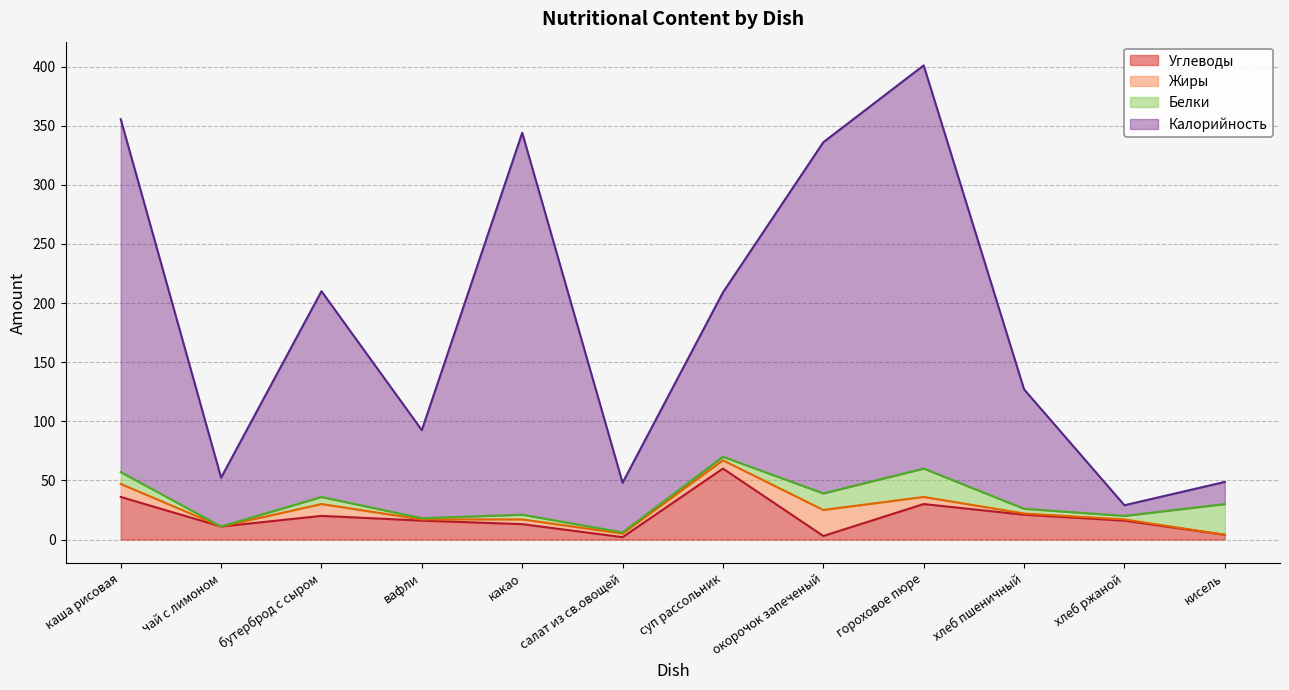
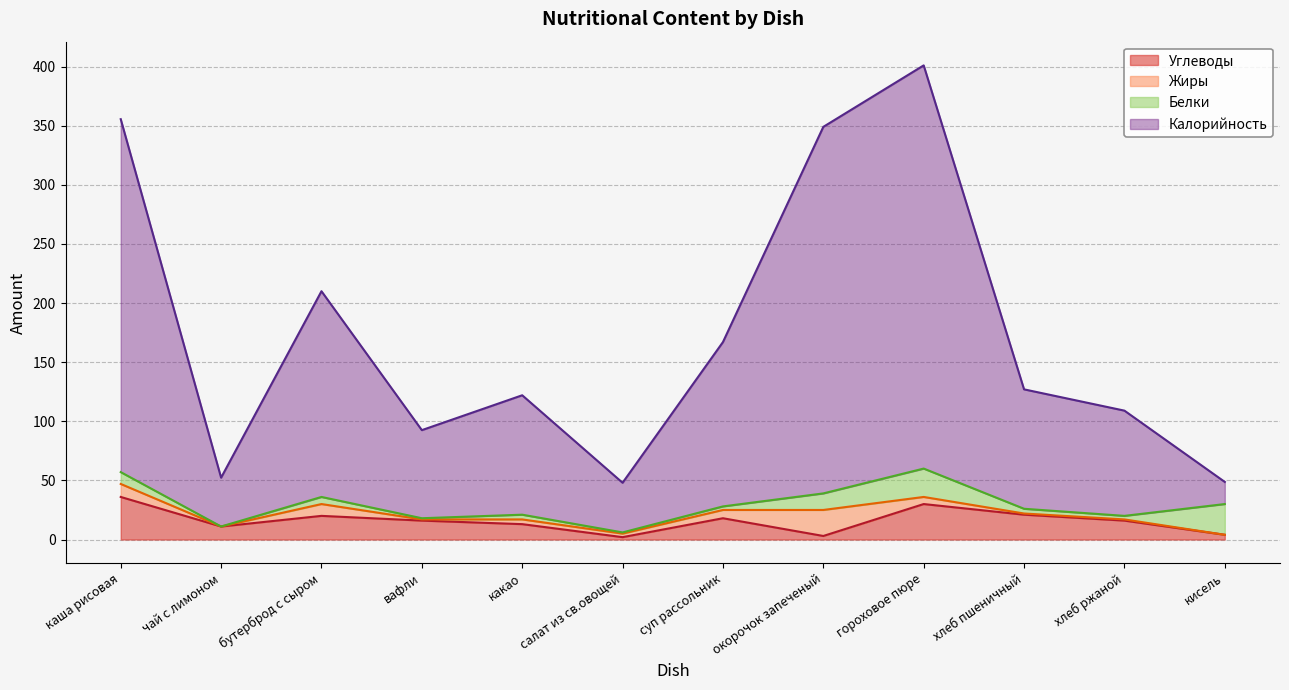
  {
    "Углеводы": {
      "каша рисовая": 36,
      "бутерброд с сыром": 20,
      "какао": 13,
      "салат из св.овощей": 2,
-     "суп рассольник": 60,
+     "суп рассольник": 18,
      "окорочок запеченый": 3,
      "гороховое пюре": 30
    },
    "Жиры": {
      "каша рисовая": 11,
      "бутерброд с сыром": 10,
      "какао": 4,
      "суп рассольник": 7,
      "окорочок запеченый": 22,
      "гороховое пюре": 6
    },
    "Белки": {
      "каша рисовая": 10,
      "бутерброд с сыром": 6,
      "какао": 4,
      "суп рассольник": 3,
      "окорочок запеченый": 14,
      "гороховое пюре": 24,
      "хлеб пшеничный": 4,
      "хлеб ржаной": 3,
      "кисель": 26
    },
    "Калорийность": {
      "каша рисовая": 299,
      "чай с лимоном": 41,
      "бутерброд с сыром": 174,
      "вафли": 75,
-     "какао": 323,
+     "какао": 101,
      "салат из св.овощей": 42,
      "суп рассольник": 139,
-     "окорочок запеченый": 297,
+     "окорочок запеченый": 310,
      "гороховое пюре": 341,
      "хлеб пшеничный": 101,
-     "хлеб ржаной": 9,
+     "хлеб ржаной": 89,
      "кисель": 19
    }
  }
